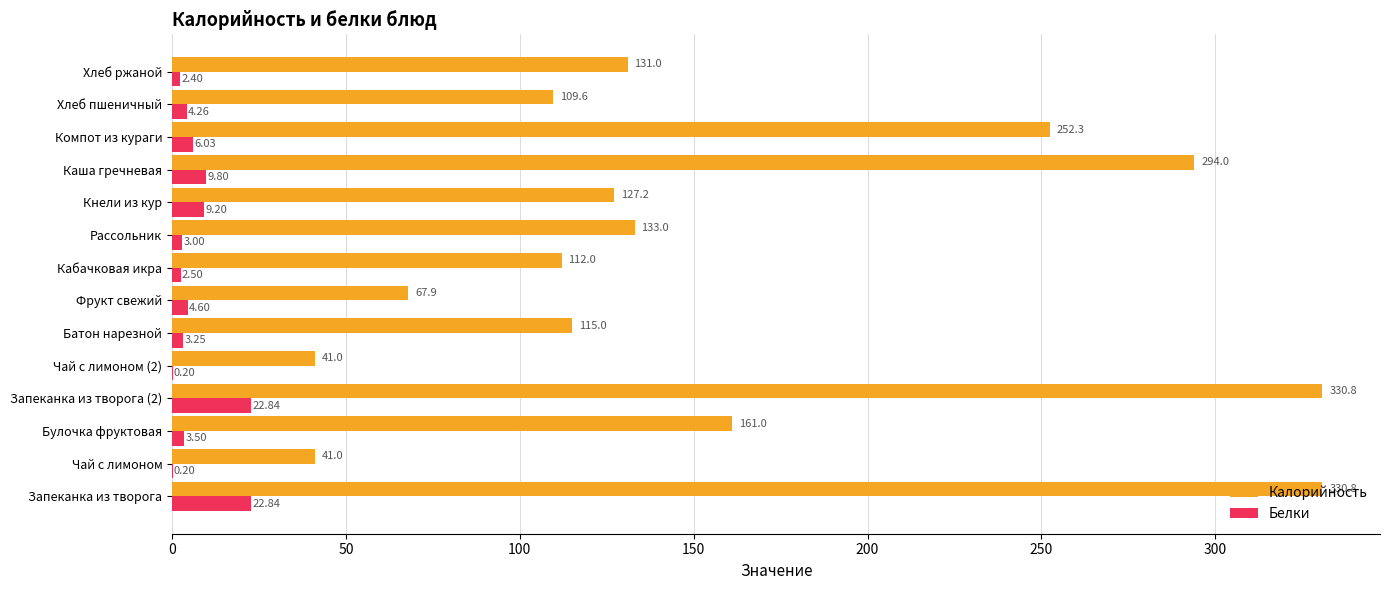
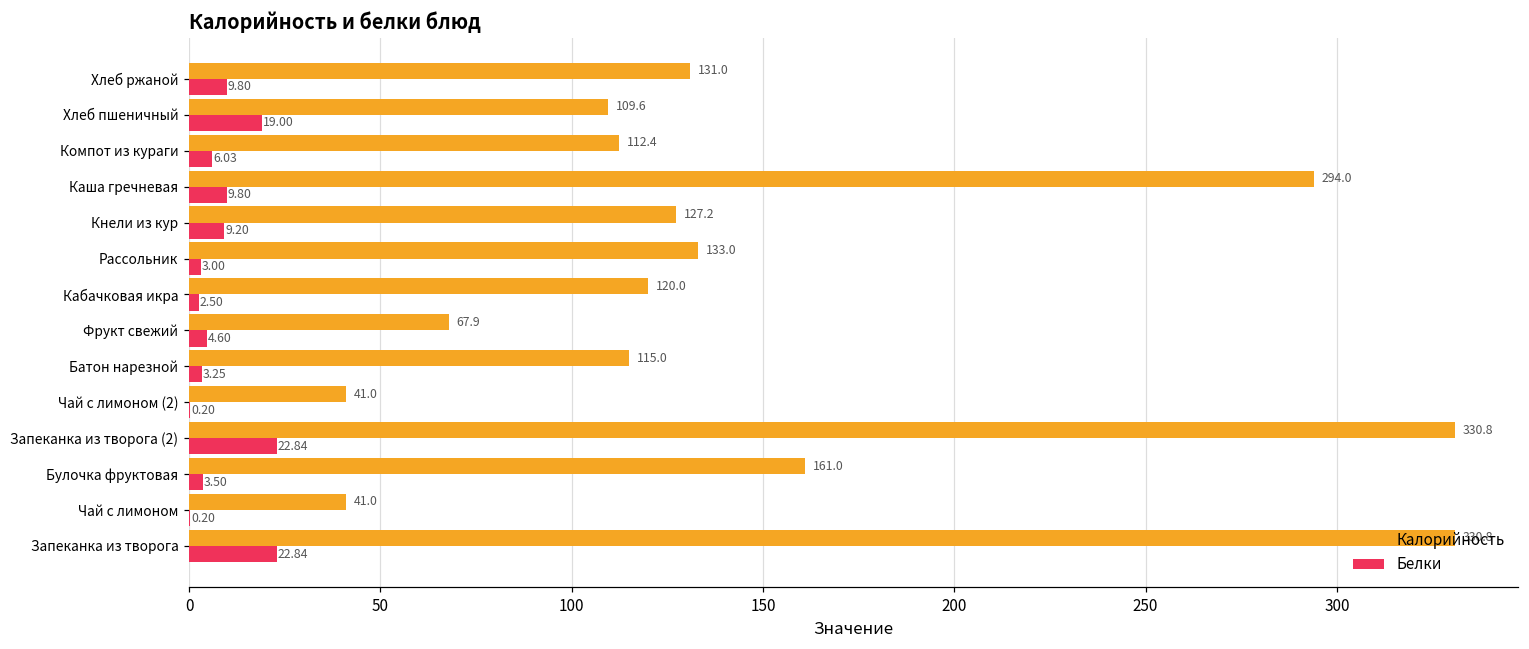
  {
    "Калорийность": {
      "Хлеб ржаной": 131.0,
      "Хлеб пшеничный": 109.6,
-     "Компот из кураги": 252.3,
+     "Компот из кураги": 112.4,
      "Каша гречневая": 294.0,
      "Кнели из кур": 127.2,
      "Рассольник": 133.0,
-     "Кабачковая икра": 112.0,
+     "Кабачковая икра": 120.0,
      "Фрукт свежий": 67.9,
      "Батон нарезной": 115.0,
      "Чай с лимоном (2)": 41.0,
      "Запеканка из творога (2)": 330.8,
      "Булочка фруктовая": 161.0,
      "Чай с лимоном": 41.0,
      "Запеканка из творога": 330.8
    },
    "Белки": {
-     "Хлеб ржаной": 2.40,
-     "Хлеб пшеничный": 4.26,
+     "Хлеб ржаной": 9.80,
+     "Хлеб пшеничный": 19.00,
      "Компот из кураги": 6.03,
      "Каша гречневая": 9.80,
      "Кнели из кур": 9.20,
      "Рассольник": 3.00,
      "Кабачковая икра": 2.50,
      "Фрукт свежий": 4.60,
      "Батон нарезной": 3.25,
      "Чай с лимоном (2)": 0.20,
      "Запеканка из творога (2)": 22.84,
      "Булочка фруктовая": 3.50,
      "Чай с лимоном": 0.20,
      "Запеканка из творога": 22.84
    }
  }
